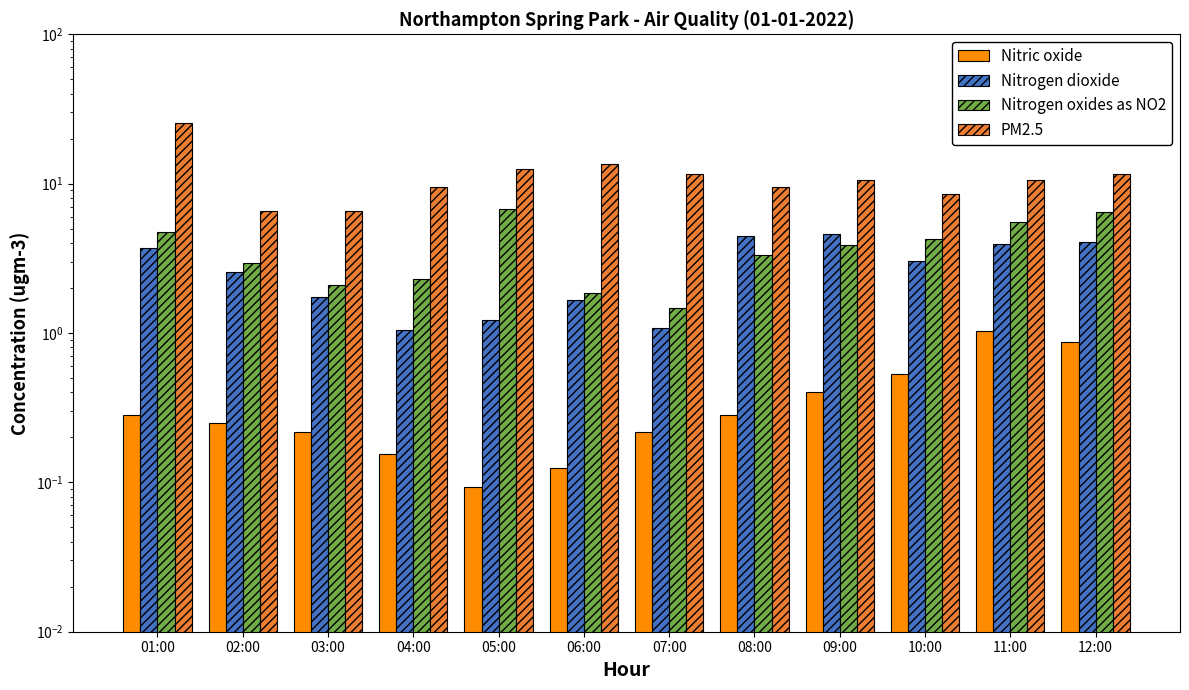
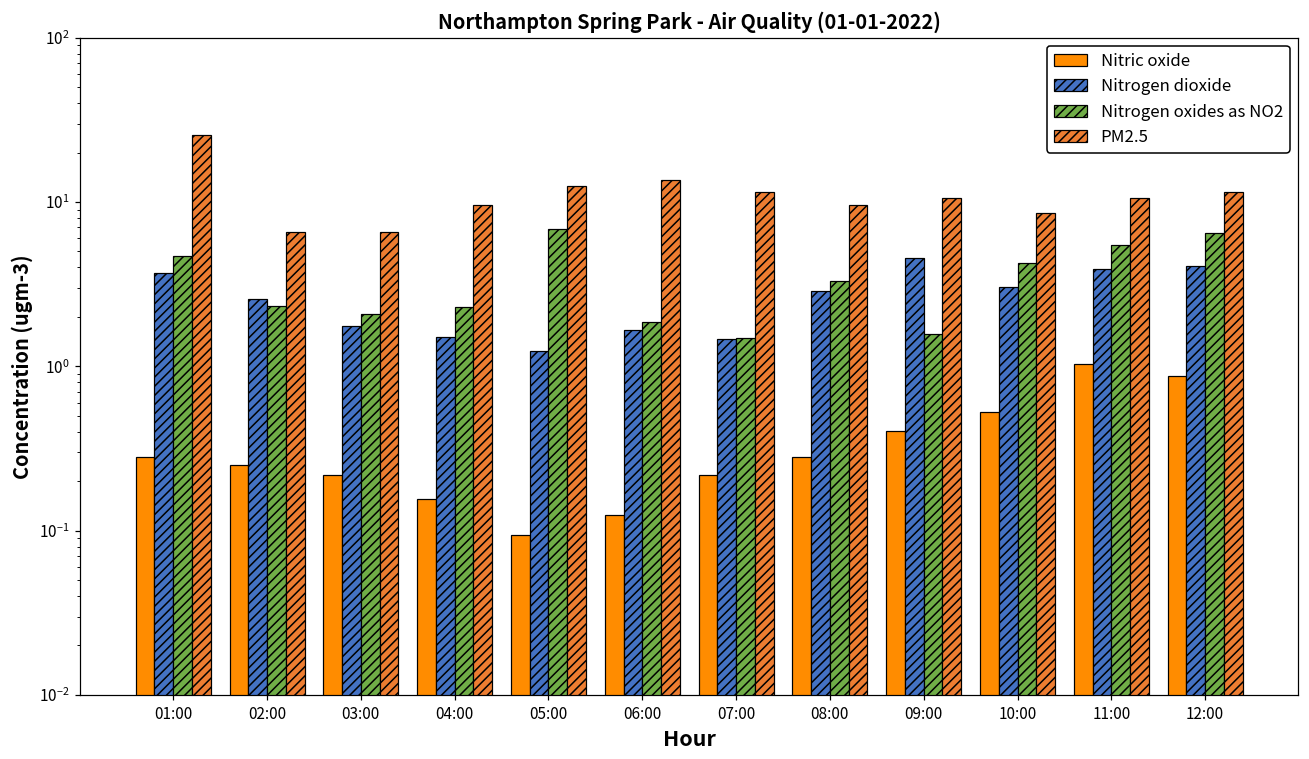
  {
    "Nitrogen dioxide": {
      "01:00": 3.7,
      "02:00": 2.6,
      "03:00": 1.8,
-     "04:00": 1.0,
+     "04:00": 1.5,
      "05:00": 1.2,
      "06:00": 1.7,
-     "07:00": 1.1,
-     "08:00": 4.5,
+     "07:00": 1.5,
+     "08:00": 2.9,
      "09:00": 4.6,
      "10:00": 3.0,
      "11:00": 3.9,
      "12:00": 4.1
    },
    "Nitrogen oxides as NO2": {
      "01:00": 4.7,
-     "02:00": 2.9,
+     "02:00": 2.3,
      "03:00": 2.1,
      "04:00": 2.3,
      "05:00": 7,
      "06:00": 1.8,
      "07:00": 1.5,
      "08:00": 3.3,
-     "09:00": 3.9,
+     "09:00": 1.6,
      "10:00": 4.3,
      "11:00": 5.5,
      "12:00": 6.5
    }
  }
